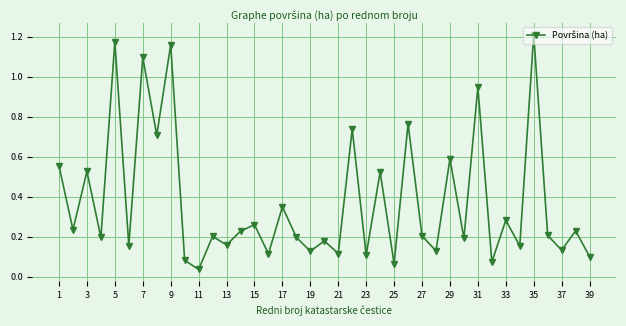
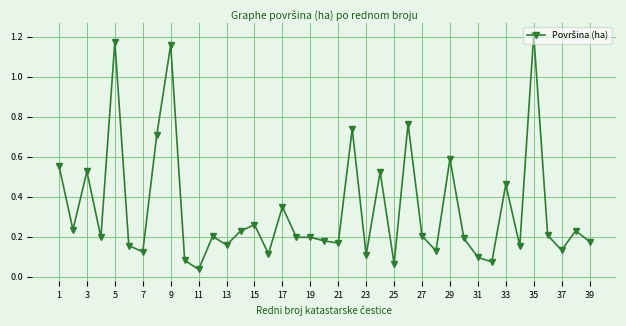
  {
    "1": 0.55,
    "3": 0.53,
    "5": 1.18,
-   "7": 1.10,
+   "7": 0.12,
    "9": 1.16,
    "11": 0.04,
    "13": 0.16,
    "15": 0.26,
    "17": 0.35,
-   "19": 0.13,
-   "21": 0.12,
+   "19": 0.20,
+   "21": 0.17,
    "23": 0.11,
    "25": 0.07,
    "27": 0.20,
    "29": 0.59,
-   "31": 0.95,
-   "33": 0.28,
+   "31": 0.10,
+   "33": 0.46,
    "37": 0.13,
-   "39": 0.10
+   "39": 0.18
  }
